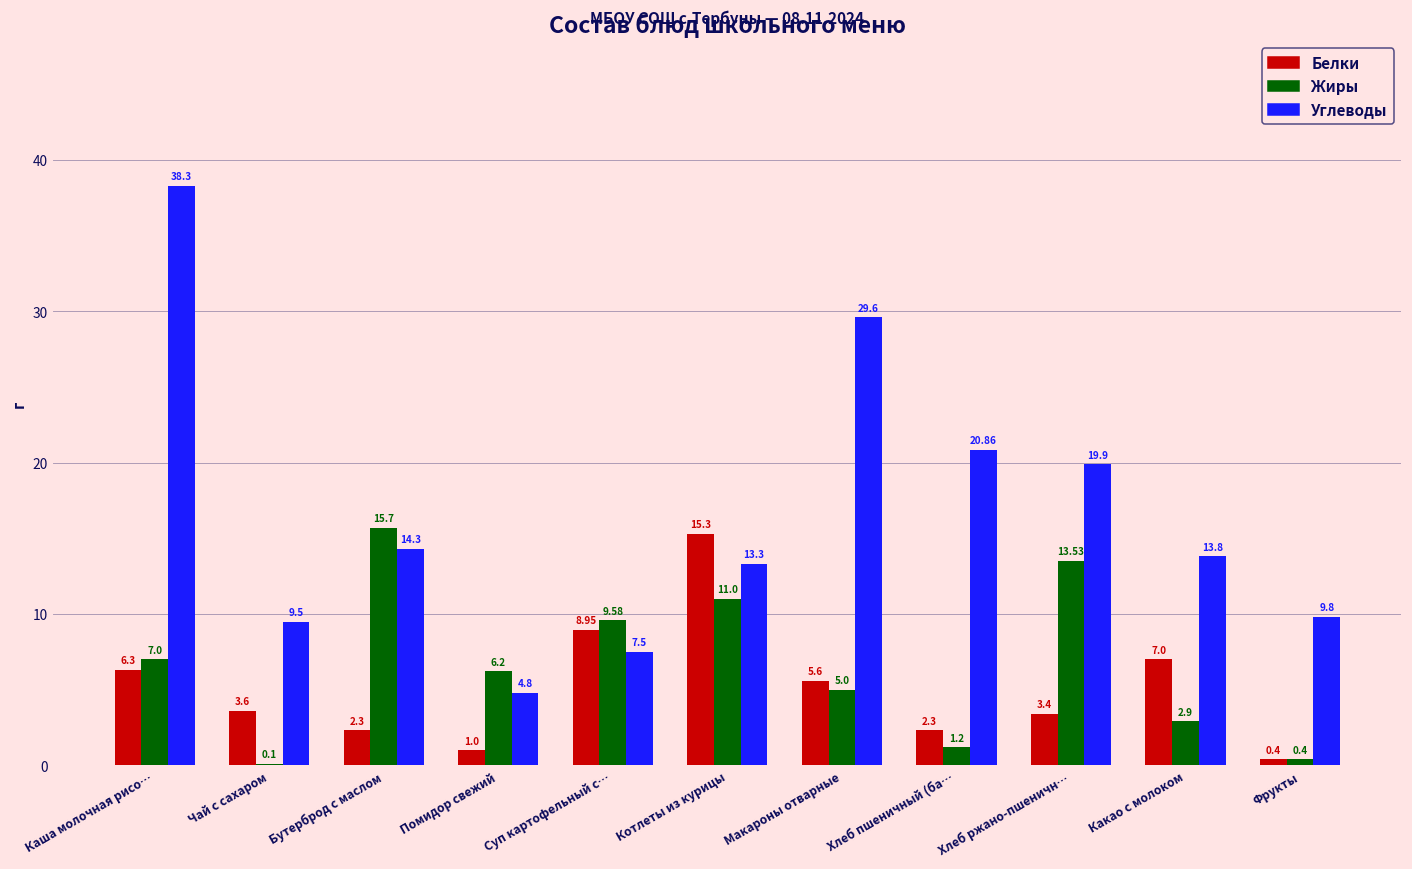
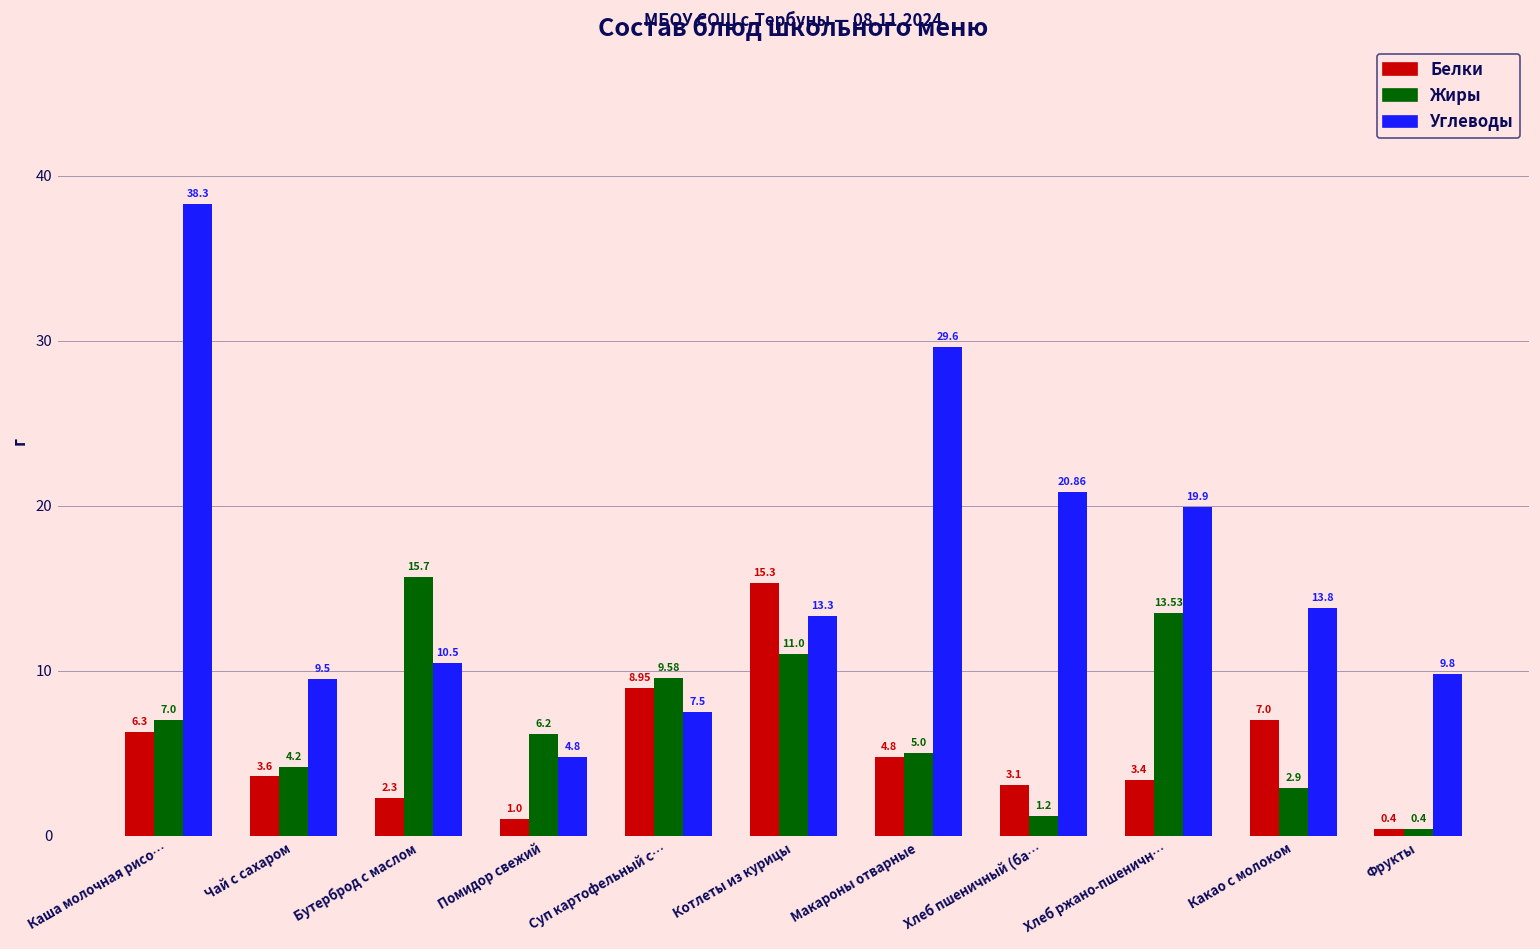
  {
    "Белки": {
      "Каша молочная рисо…": 6.3,
      "Чай с сахаром": 3.6,
      "Бутерброд с маслом": 2.3,
      "Помидор свежий": 1.0,
      "Суп картофельный с…": 8.95,
      "Котлеты из курицы": 15.3,
-     "Макароны отварные": 5.6,
-     "Хлеб пшеничный (ба…": 2.3,
+     "Макароны отварные": 4.8,
+     "Хлеб пшеничный (ба…": 3.1,
      "Хлеб ржано-пшеничн…": 3.4,
      "Какао с молоком": 7.0,
      "Фрукты": 0.4
    },
    "Жиры": {
      "Каша молочная рисо…": 7.0,
-     "Чай с сахаром": 0.1,
+     "Чай с сахаром": 4.2,
      "Бутерброд с маслом": 15.7,
      "Помидор свежий": 6.2,
      "Суп картофельный с…": 9.58,
      "Котлеты из курицы": 11.0,
      "Макароны отварные": 5.0,
      "Хлеб пшеничный (ба…": 1.2,
      "Хлеб ржано-пшеничн…": 13.53,
      "Какао с молоком": 2.9,
      "Фрукты": 0.4
    },
    "Углеводы": {
      "Каша молочная рисо…": 38.3,
      "Чай с сахаром": 9.5,
-     "Бутерброд с маслом": 14.3,
+     "Бутерброд с маслом": 10.5,
      "Помидор свежий": 4.8,
      "Суп картофельный с…": 7.5,
      "Котлеты из курицы": 13.3,
      "Макароны отварные": 29.6,
      "Хлеб пшеничный (ба…": 20.86,
      "Хлеб ржано-пшеничн…": 19.9,
      "Какао с молоком": 13.8,
      "Фрукты": 9.8
    }
  }
